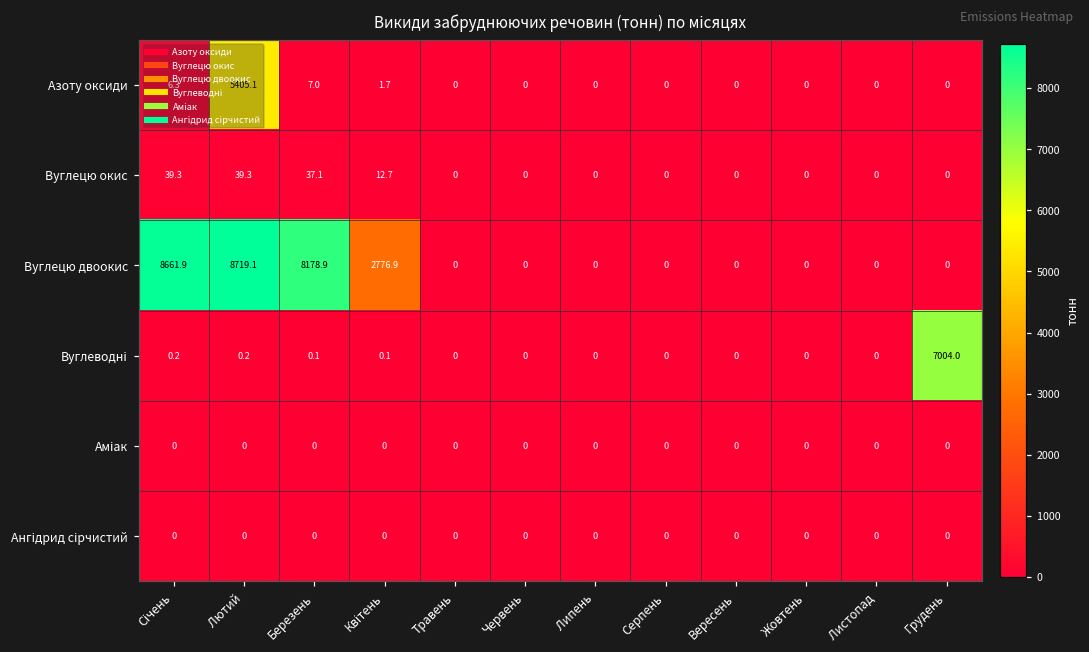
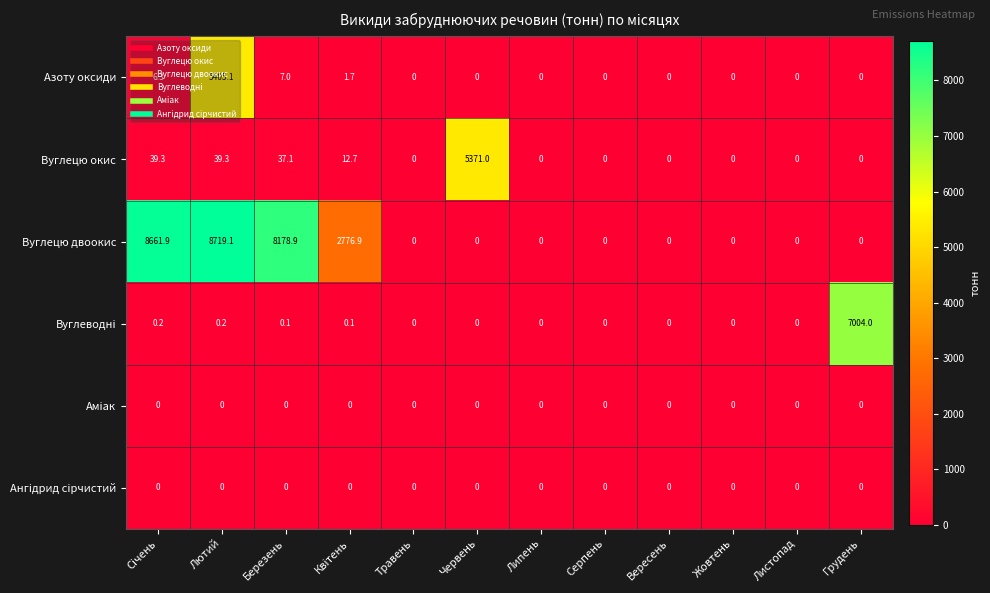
  {
    "Азоту оксиди": {
      "Березень": 7.0,
      "Квітень": 1.7,
      "Травень": 0,
      "Червень": 0,
      "Липень": 0,
      "Серпень": 0,
      "Вересень": 0,
      "Жовтень": 0,
      "Листопад": 0,
      "Грудень": 0
    },
    "Вуглецю окис": {
      "Січень": 39.3,
      "Лютий": 39.3,
      "Березень": 37.1,
      "Квітень": 12.7,
      "Травень": 0,
-     "Червень": 0,
+     "Червень": 5371.0,
      "Липень": 0,
      "Серпень": 0,
      "Вересень": 0,
      "Жовтень": 0,
      "Листопад": 0,
      "Грудень": 0
    },
    "Вуглецю двоокис": {
      "Січень": 8661.9,
      "Лютий": 8719.1,
      "Березень": 8178.9,
      "Квітень": 2776.9,
      "Травень": 0,
      "Червень": 0,
      "Липень": 0,
      "Серпень": 0,
      "Вересень": 0,
      "Жовтень": 0,
      "Листопад": 0,
      "Грудень": 0
    },
    "Вуглеводні": {
      "Січень": 0.2,
      "Лютий": 0.2,
      "Березень": 0.1,
      "Квітень": 0.1,
      "Травень": 0,
      "Червень": 0,
      "Липень": 0,
      "Серпень": 0,
      "Вересень": 0,
      "Жовтень": 0,
      "Листопад": 0,
      "Грудень": 7004.0
    },
    "Аміак": {
      "Січень": 0,
      "Лютий": 0,
      "Березень": 0,
      "Квітень": 0,
      "Травень": 0,
      "Червень": 0,
      "Липень": 0,
      "Серпень": 0,
      "Вересень": 0,
      "Жовтень": 0,
      "Листопад": 0,
      "Грудень": 0
    },
    "Ангідрид сірчистий": {
      "Січень": 0,
      "Лютий": 0,
      "Березень": 0,
      "Квітень": 0,
      "Травень": 0,
      "Червень": 0,
      "Липень": 0,
      "Серпень": 0,
      "Вересень": 0,
      "Жовтень": 0,
      "Листопад": 0,
      "Грудень": 0
    }
  }
